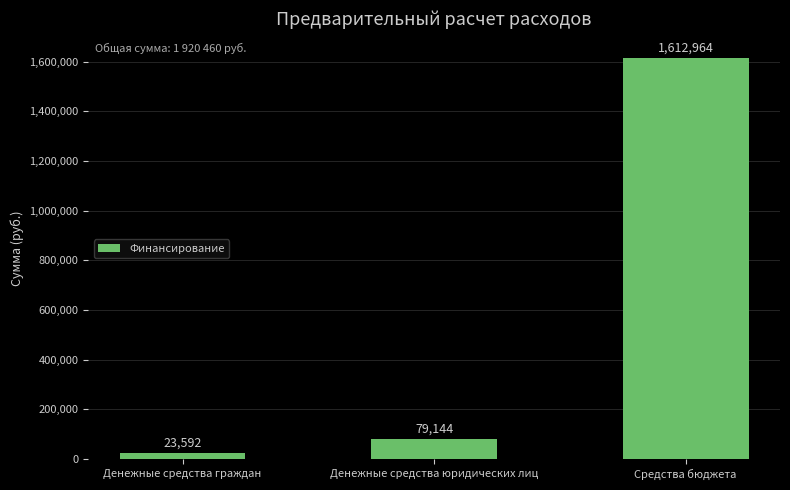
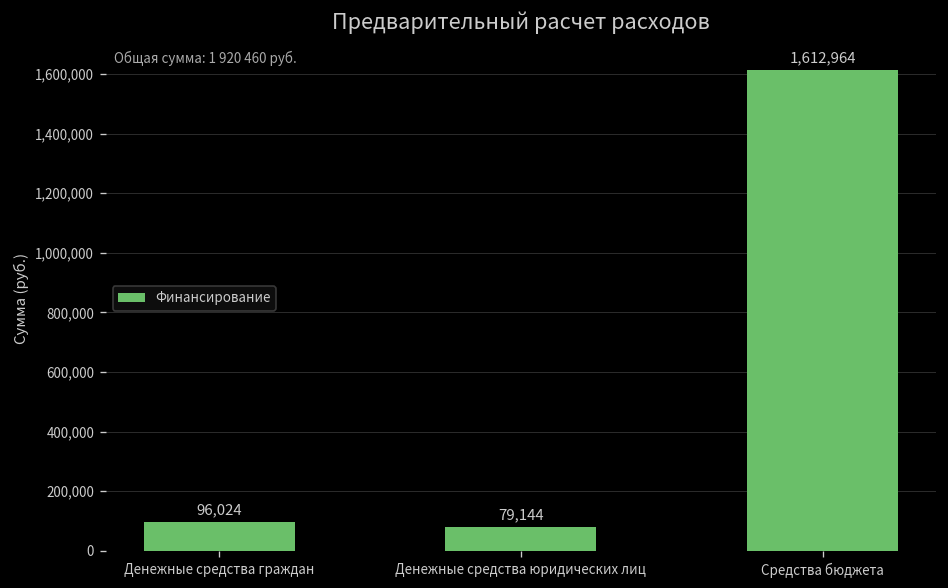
  {
-   "Денежные средства граждан": "23,592",
+   "Денежные средства граждан": "96,024",
    "Денежные средства юридических лиц": "79,144",
    "Средства бюджета": "1,612,964"
  }
